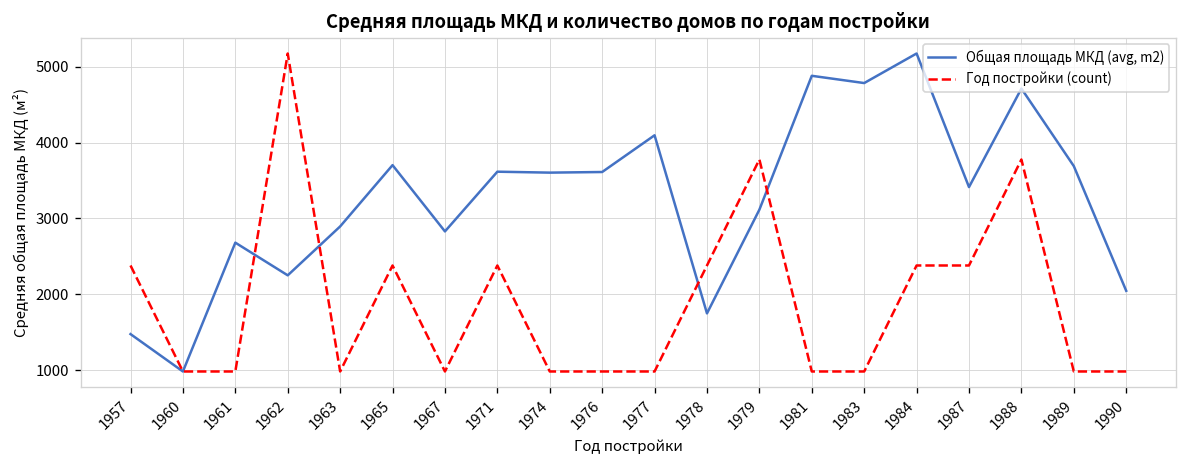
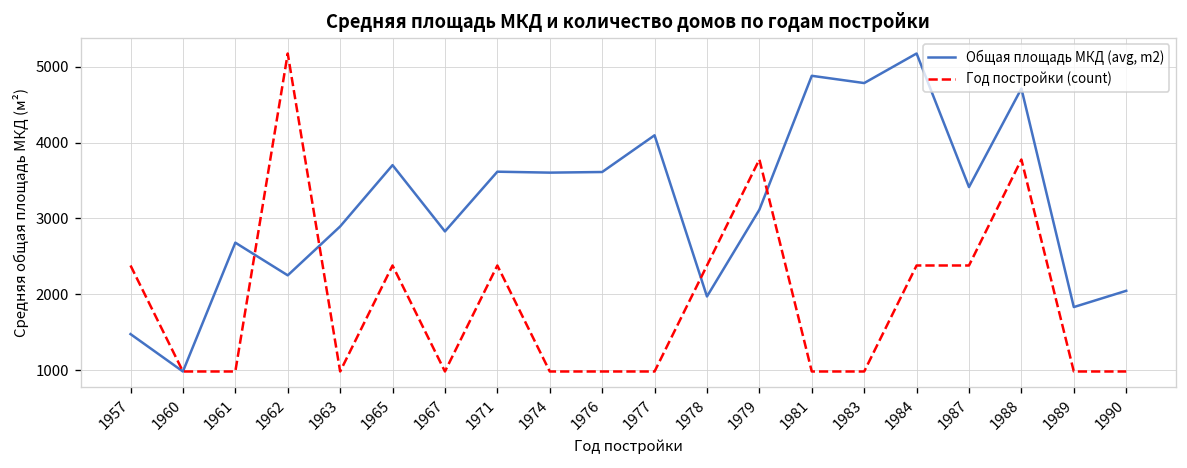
  {
    "Общая площадь МКД (avg, m2)": {
      "1957": 1500,
      "1961": 2700,
      "1962": 2200,
      "1963": 2900,
      "1965": 3700,
      "1967": 2800,
      "1971": 3600,
      "1974": 3600,
      "1976": 3600,
      "1977": 4100,
-     "1978": 1700,
+     "1978": 2000,
      "1979": 3100,
      "1981": 4900,
      "1983": 4800,
      "1984": 5200,
      "1987": 3400,
      "1988": 4700,
-     "1989": 3700,
+     "1989": 1800,
      "1990": 2000
    },
    "Год постройки (count)": {
      "1957": 2400,
      "1961": 1000,
      "1962": 5200,
      "1963": 1000,
      "1965": 2400,
      "1967": 1000,
      "1971": 2400,
      "1974": 1000,
      "1976": 1000,
      "1977": 1000,
      "1978": 2400,
      "1979": 3800,
      "1981": 1000,
      "1983": 1000,
      "1984": 2400,
      "1987": 2400,
      "1988": 3800,
      "1989": 1000,
      "1990": 1000
    }
  }
